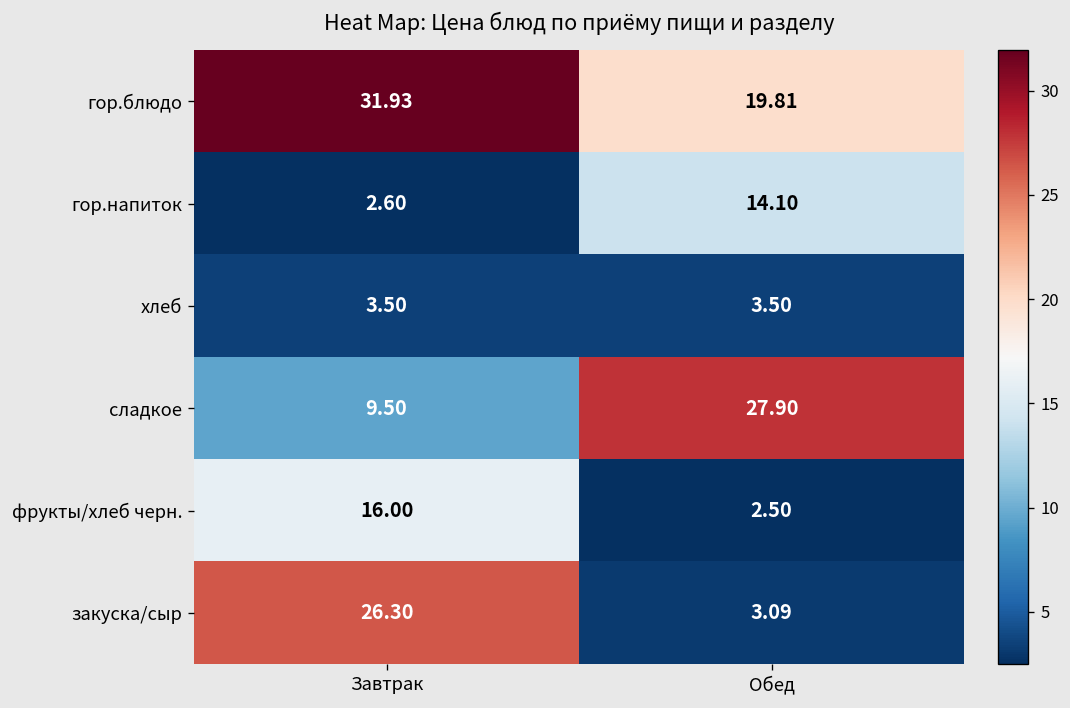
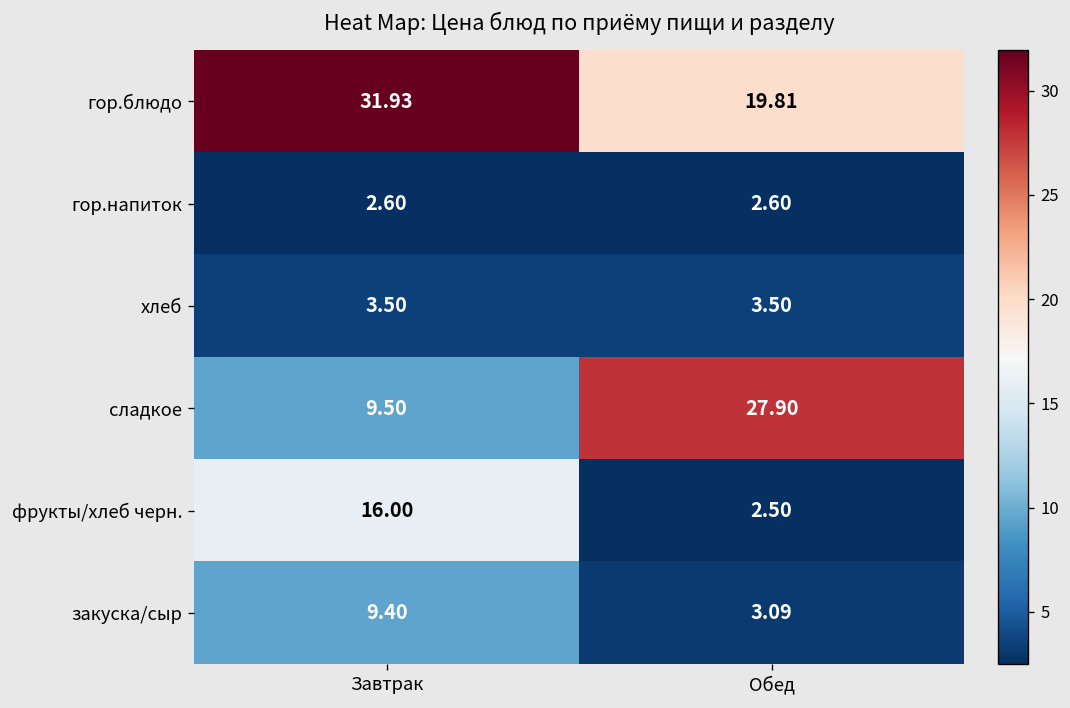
  {
    "гор.блюдо": {
      "Завтрак": 31.93,
      "Обед": 19.81
    },
    "гор.напиток": {
      "Завтрак": 2.60,
-     "Обед": 14.10
+     "Обед": 2.60
    },
    "хлеб": {
      "Завтрак": 3.50,
      "Обед": 3.50
    },
    "сладкое": {
      "Завтрак": 9.50,
      "Обед": 27.90
    },
    "фрукты/хлеб черн.": {
      "Завтрак": 16.00,
      "Обед": 2.50
    },
    "закуска/сыр": {
-     "Завтрак": 26.30,
+     "Завтрак": 9.40,
      "Обед": 3.09
    }
  }
